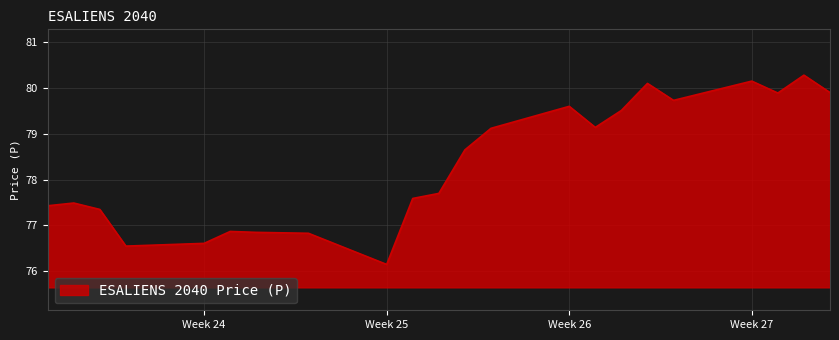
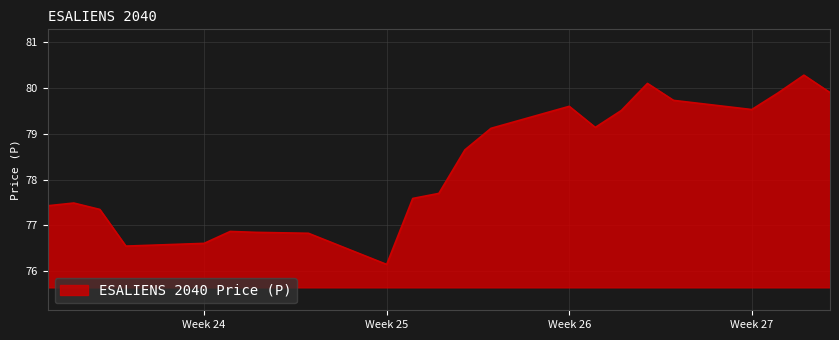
  {
    "Week 24": 76.6,
    "Week 25": 76.2,
    "Week 26": 79.6,
-   "Week 27": 80.2
+   "Week 27": 79.5
  }
